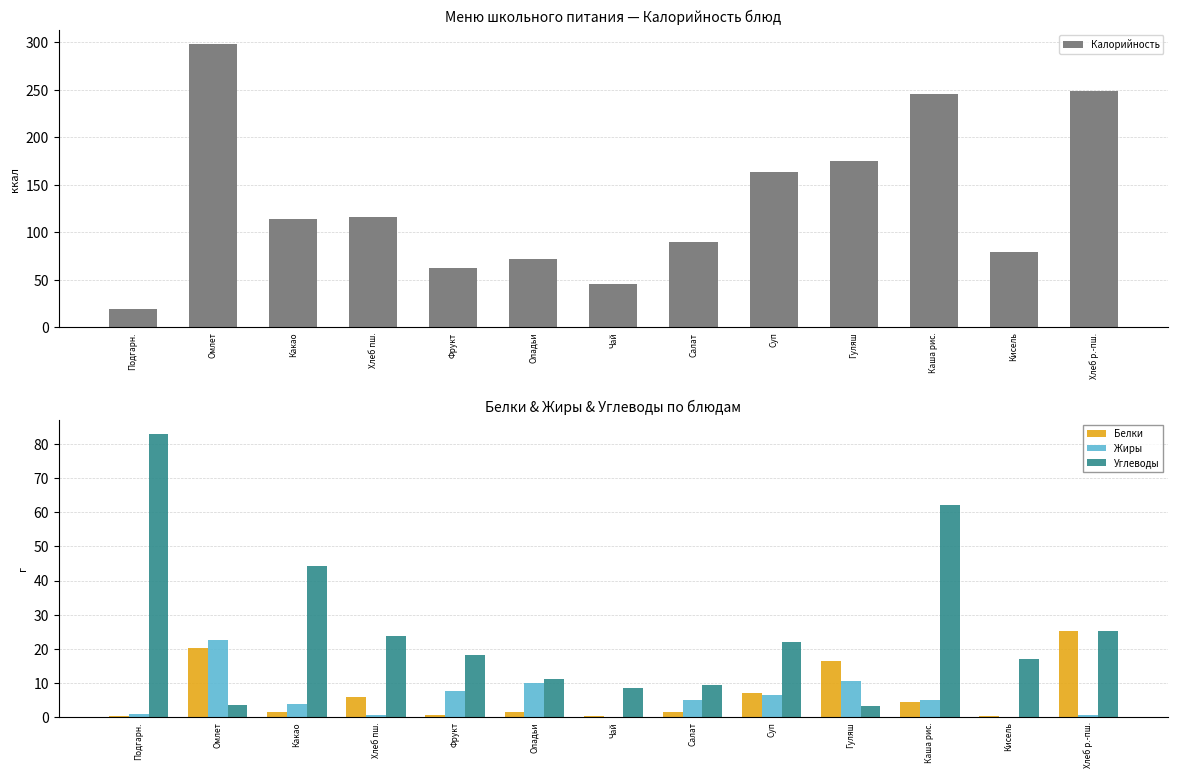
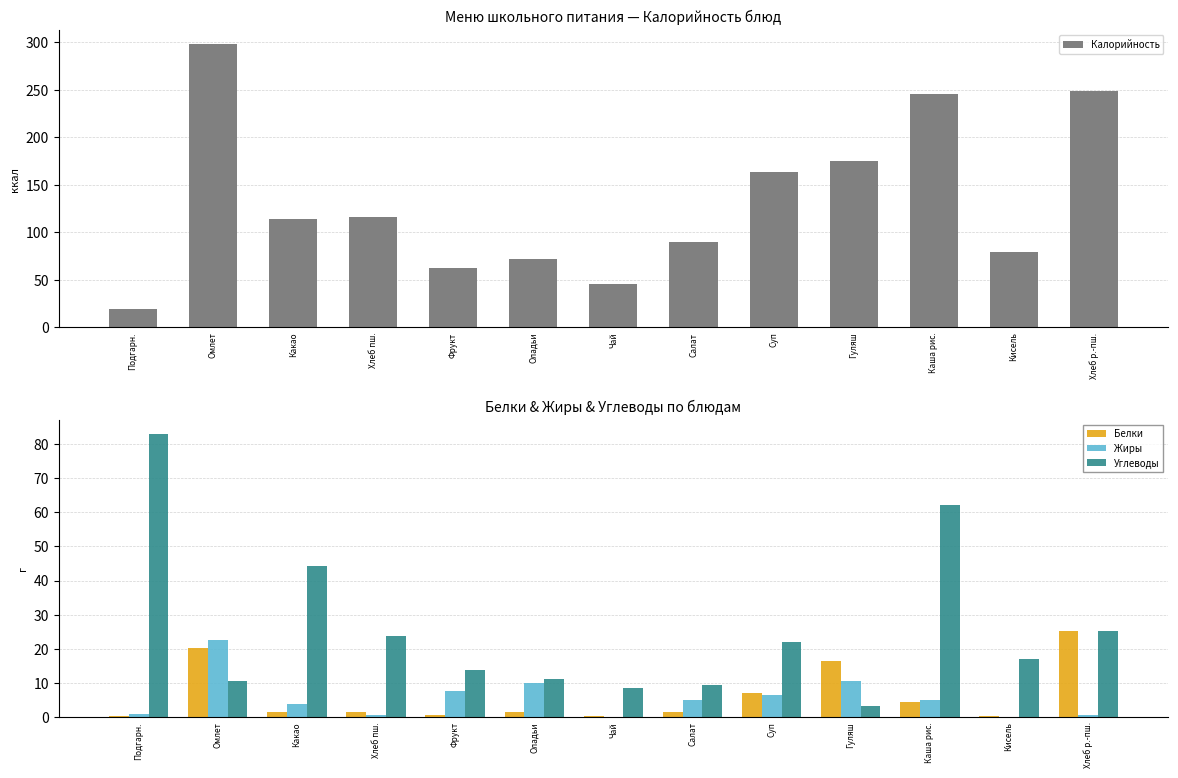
  {
    "Меню школьного питания — Калорийность блюд": {
      "Подгарн.": 20,
      "Омлет": 300,
      "Какао": 110,
      "Хлеб пш.": 120,
      "Фрукт": 60,
      "Оладьи": 70,
      "Чай": 50,
      "Салат": 90,
      "Суп": 160,
      "Гуляш": 180,
      "Каша рис.": 250,
      "Кисель": 80,
      "Хлеб р.-пш.": 250
    },
    "Белки & Жиры & Углеводы по блюдам": {
      "Белки": {
        "Омлет": 20,
        "Какао": 1,
-       "Хлеб пш.": 6,
+       "Хлеб пш.": 2,
        "Оладьи": 1,
        "Салат": 2,
        "Суп": 7,
        "Гуляш": 17,
        "Каша рис.": 4,
        "Хлеб р.-пш.": 25
      },
      "Жиры": {
        "Подгарн.": 1,
        "Омлет": 23,
        "Какао": 4,
        "Фрукт": 8,
        "Оладьи": 10,
        "Салат": 5,
        "Суп": 7,
        "Гуляш": 11,
        "Каша рис.": 5
      },
      "Углеводы": {
        "Подгарн.": 83,
-       "Омлет": 4,
+       "Омлет": 11,
        "Какао": 44,
        "Хлеб пш.": 24,
-       "Фрукт": 18,
+       "Фрукт": 14,
        "Оладьи": 11,
        "Чай": 9,
        "Салат": 9,
        "Суп": 22,
        "Гуляш": 3,
        "Каша рис.": 62,
        "Кисель": 17,
        "Хлеб р.-пш.": 25
      }
    }
  }
